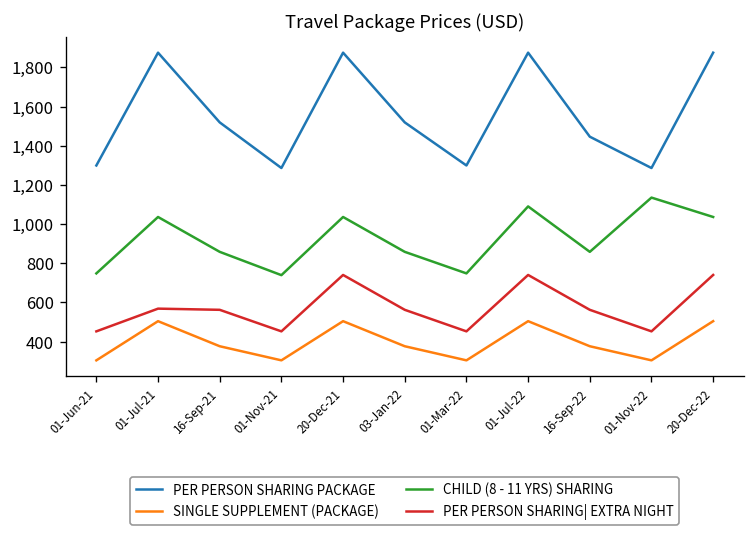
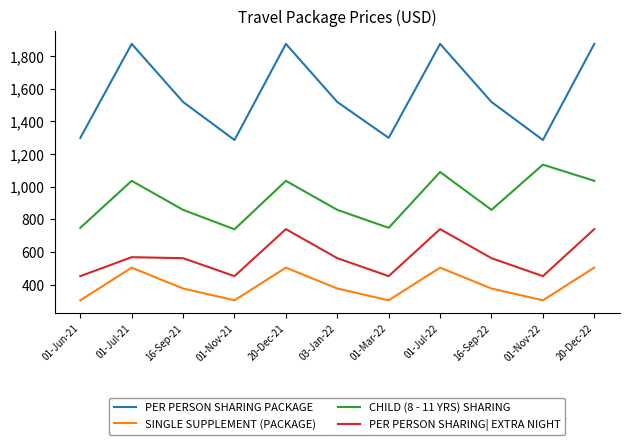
  {
    "PER PERSON SHARING PACKAGE": {
      "01-Jun-21": "1,300",
      "01-Jul-21": "1,880",
      "16-Sep-21": "1,520",
      "01-Nov-21": "1,290",
      "20-Dec-21": "1,880",
      "03-Jan-22": "1,520",
      "01-Mar-22": "1,300",
      "01-Jul-22": "1,880",
-     "16-Sep-22": "1,450",
+     "16-Sep-22": "1,520",
      "01-Nov-22": "1,290",
      "20-Dec-22": "1,880"
    },
    "SINGLE SUPPLEMENT (PACKAGE)": {
      "01-Jun-21": "300",
      "01-Jul-21": "500",
      "16-Sep-21": "380",
      "01-Nov-21": "300",
      "20-Dec-21": "500",
      "03-Jan-22": "380",
      "01-Mar-22": "300",
      "01-Jul-22": "500",
      "16-Sep-22": "380",
      "01-Nov-22": "300",
      "20-Dec-22": "500"
    },
    "CHILD (8 - 11 YRS) SHARING": {
      "01-Jun-21": "750",
      "01-Jul-21": "1,040",
      "16-Sep-21": "860",
      "01-Nov-21": "740",
      "20-Dec-21": "1,040",
      "03-Jan-22": "860",
      "01-Mar-22": "750",
      "01-Jul-22": "1,090",
      "16-Sep-22": "860",
      "01-Nov-22": "1,140",
      "20-Dec-22": "1,040"
    },
    "PER PERSON SHARING| EXTRA NIGHT": {
      "01-Jun-21": "450",
      "01-Jul-21": "570",
      "16-Sep-21": "560",
      "01-Nov-21": "450",
      "20-Dec-21": "740",
      "03-Jan-22": "560",
      "01-Mar-22": "450",
      "01-Jul-22": "740",
      "16-Sep-22": "560",
      "01-Nov-22": "450",
      "20-Dec-22": "740"
    }
  }
